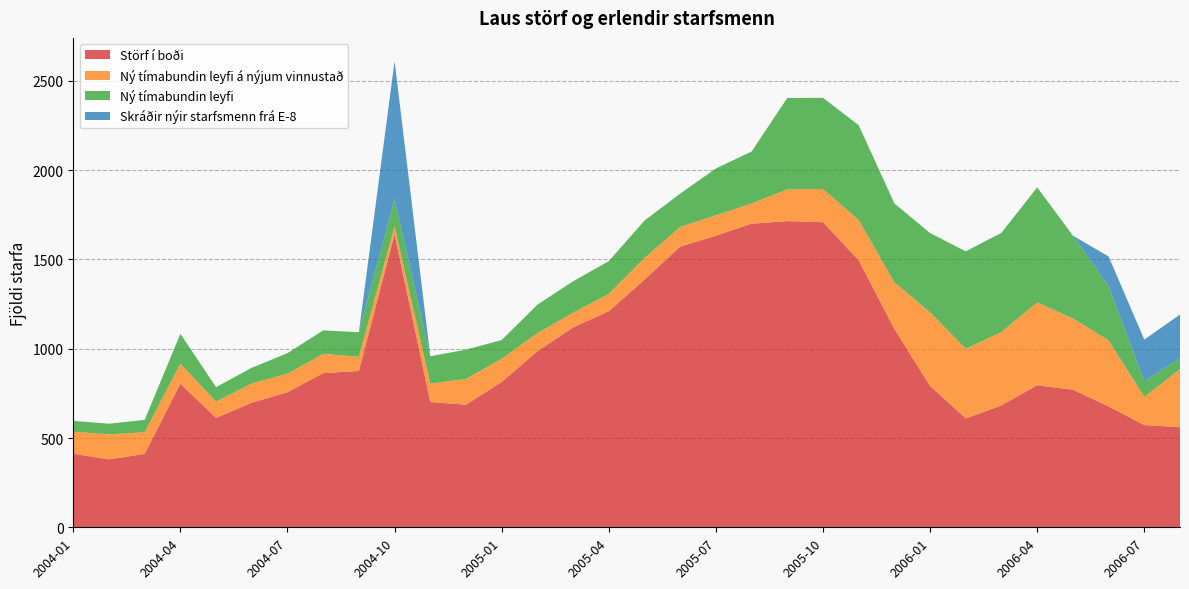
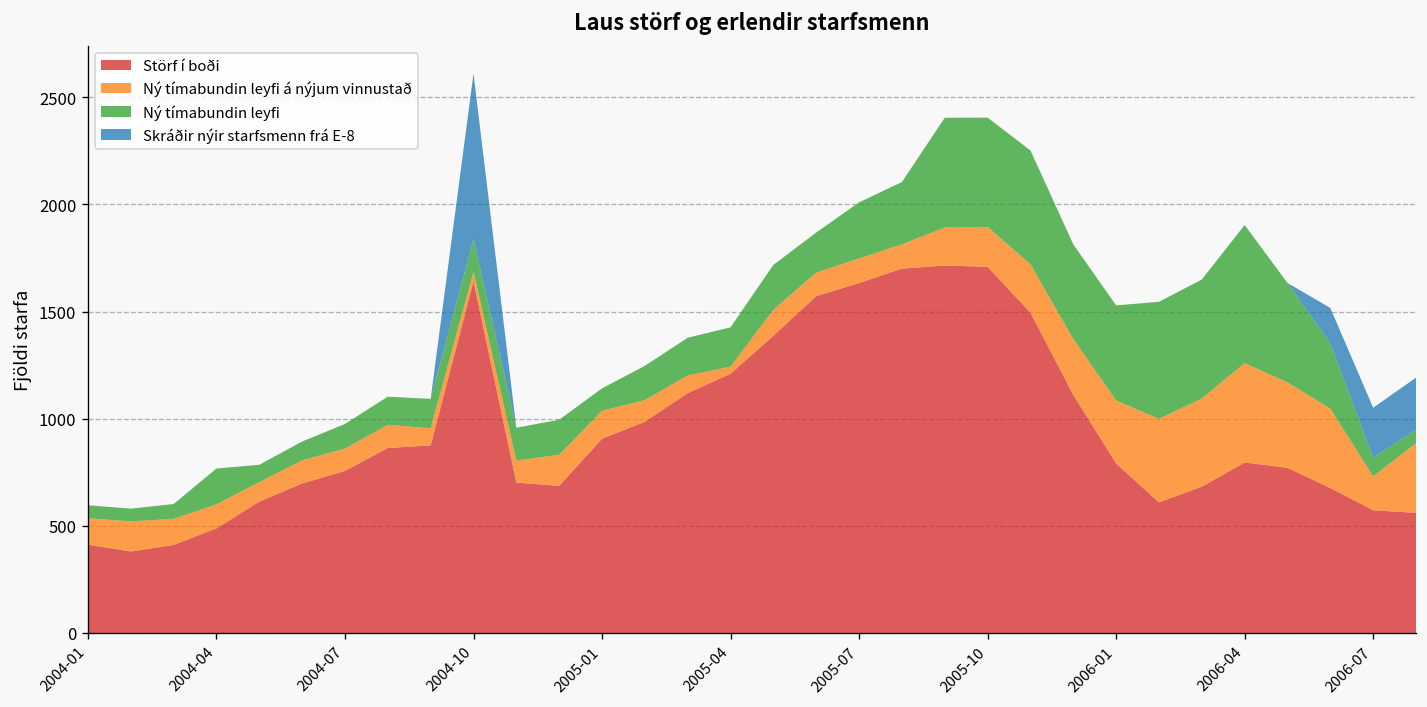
  {
    "Störf í boði": {
      "2004-01": 410,
-     "2004-04": 800,
+     "2004-04": 490,
      "2004-07": 760,
      "2004-10": 1640,
-     "2005-01": 810,
+     "2005-01": 910,
      "2005-04": 1210,
      "2005-07": 1630,
      "2005-10": 1710,
      "2006-01": 790,
      "2006-04": 800,
      "2006-07": 570
    },
    "Ný tímabundin leyfi á nýjum vinnustað": {
      "2004-01": 120,
      "2004-04": 110,
      "2004-07": 100,
      "2004-10": 40,
      "2005-01": 130,
-     "2005-04": 100,
+     "2005-04": 30,
      "2005-07": 110,
      "2005-10": 190,
-     "2006-01": 410,
+     "2006-01": 290,
      "2006-04": 460,
      "2006-07": 160
    },
    "Ný tímabundin leyfi": {
      "2004-10": 150,
      "2006-07": 90
    },
    "Skráðir nýir starfsmenn frá E-8": {
      "2004-10": 770,
      "2006-07": 230
    }
  }
